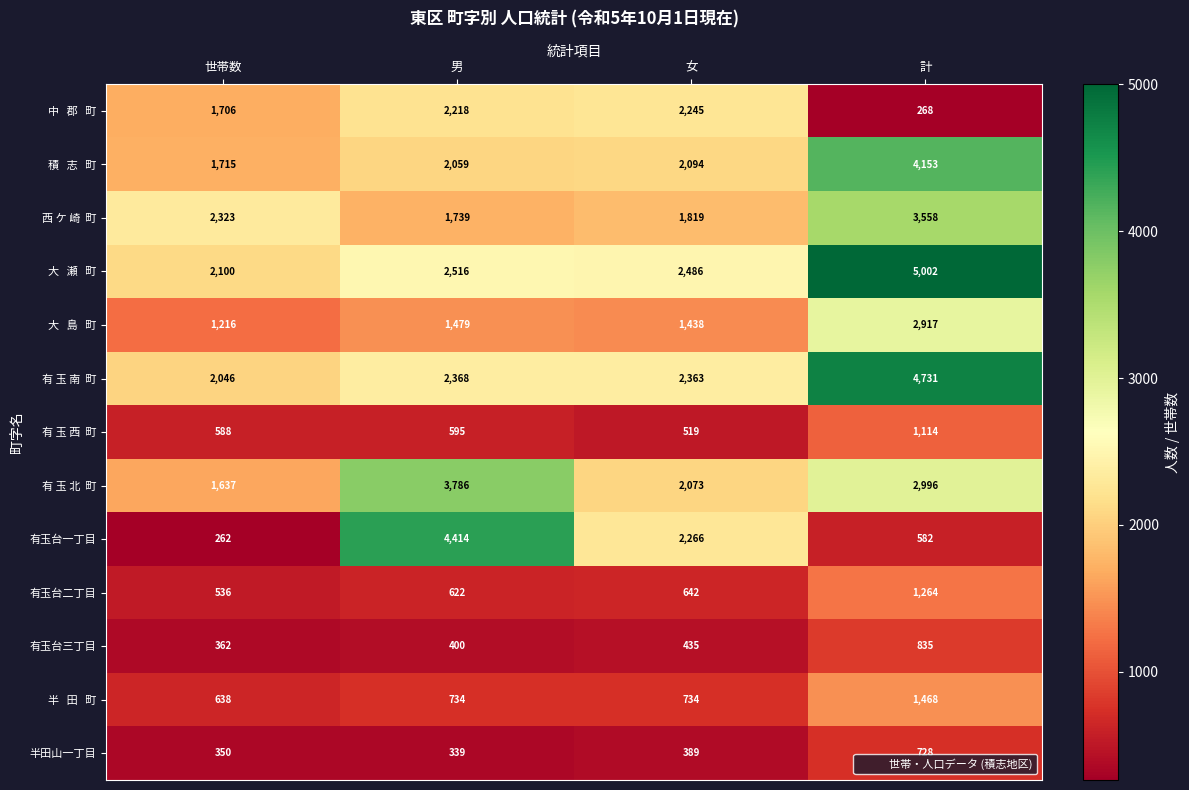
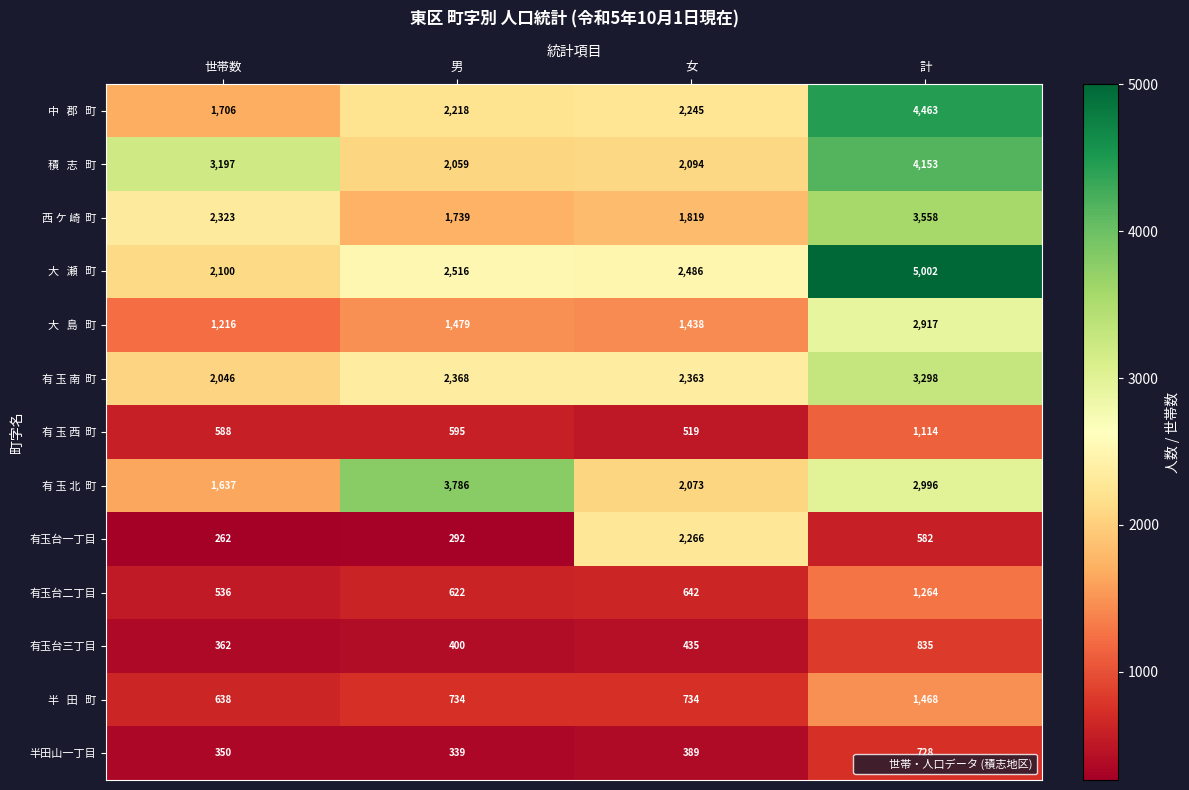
  {
    "中 郡 町": {
      "世帯数": "1,706",
      "男": "2,218",
      "女": "2,245",
-     "計": "268"
+     "計": "4,463"
    },
    "積 志 町": {
-     "世帯数": "1,715",
+     "世帯数": "3,197",
      "男": "2,059",
      "女": "2,094",
      "計": "4,153"
    },
    "西 ケ 崎 町": {
      "世帯数": "2,323",
      "男": "1,739",
      "女": "1,819",
      "計": "3,558"
    },
    "大 瀬 町": {
      "世帯数": "2,100",
      "男": "2,516",
      "女": "2,486",
      "計": "5,002"
    },
    "大 島 町": {
      "世帯数": "1,216",
      "男": "1,479",
      "女": "1,438",
      "計": "2,917"
    },
    "有 玉 南 町": {
      "世帯数": "2,046",
      "男": "2,368",
      "女": "2,363",
-     "計": "4,731"
+     "計": "3,298"
    },
    "有 玉 西 町": {
      "世帯数": "588",
      "男": "595",
      "女": "519",
      "計": "1,114"
    },
    "有 玉 北 町": {
      "世帯数": "1,637",
      "男": "3,786",
      "女": "2,073",
      "計": "2,996"
    },
    "有玉台一丁目": {
      "世帯数": "262",
-     "男": "4,414",
+     "男": "292",
      "女": "2,266",
      "計": "582"
    },
    "有玉台二丁目": {
      "世帯数": "536",
      "男": "622",
      "女": "642",
      "計": "1,264"
    },
    "有玉台三丁目": {
      "世帯数": "362",
      "男": "400",
      "女": "435",
      "計": "835"
    },
    "半 田 町": {
      "世帯数": "638",
      "男": "734",
      "女": "734",
      "計": "1,468"
    },
    "半田山一丁目": {
      "世帯数": "350",
      "男": "339",
      "女": "389"
    }
  }
